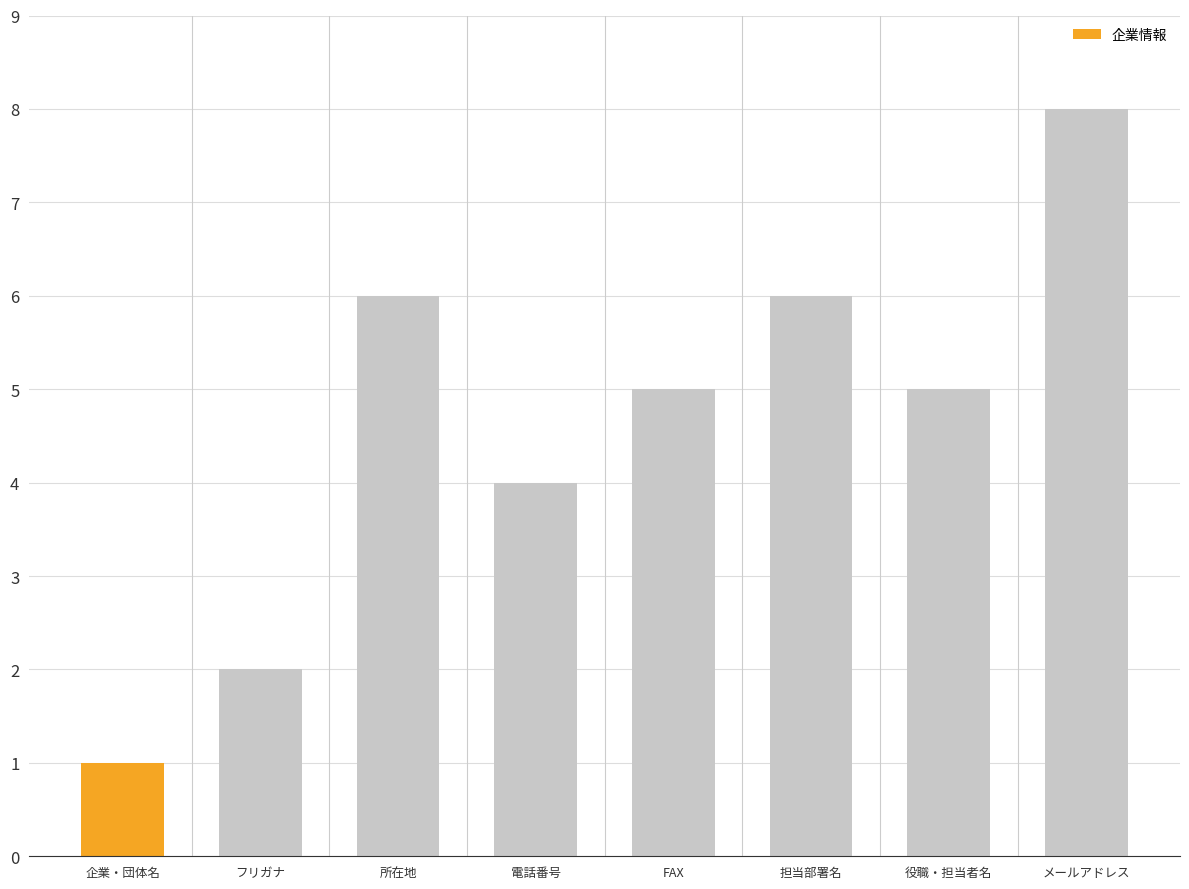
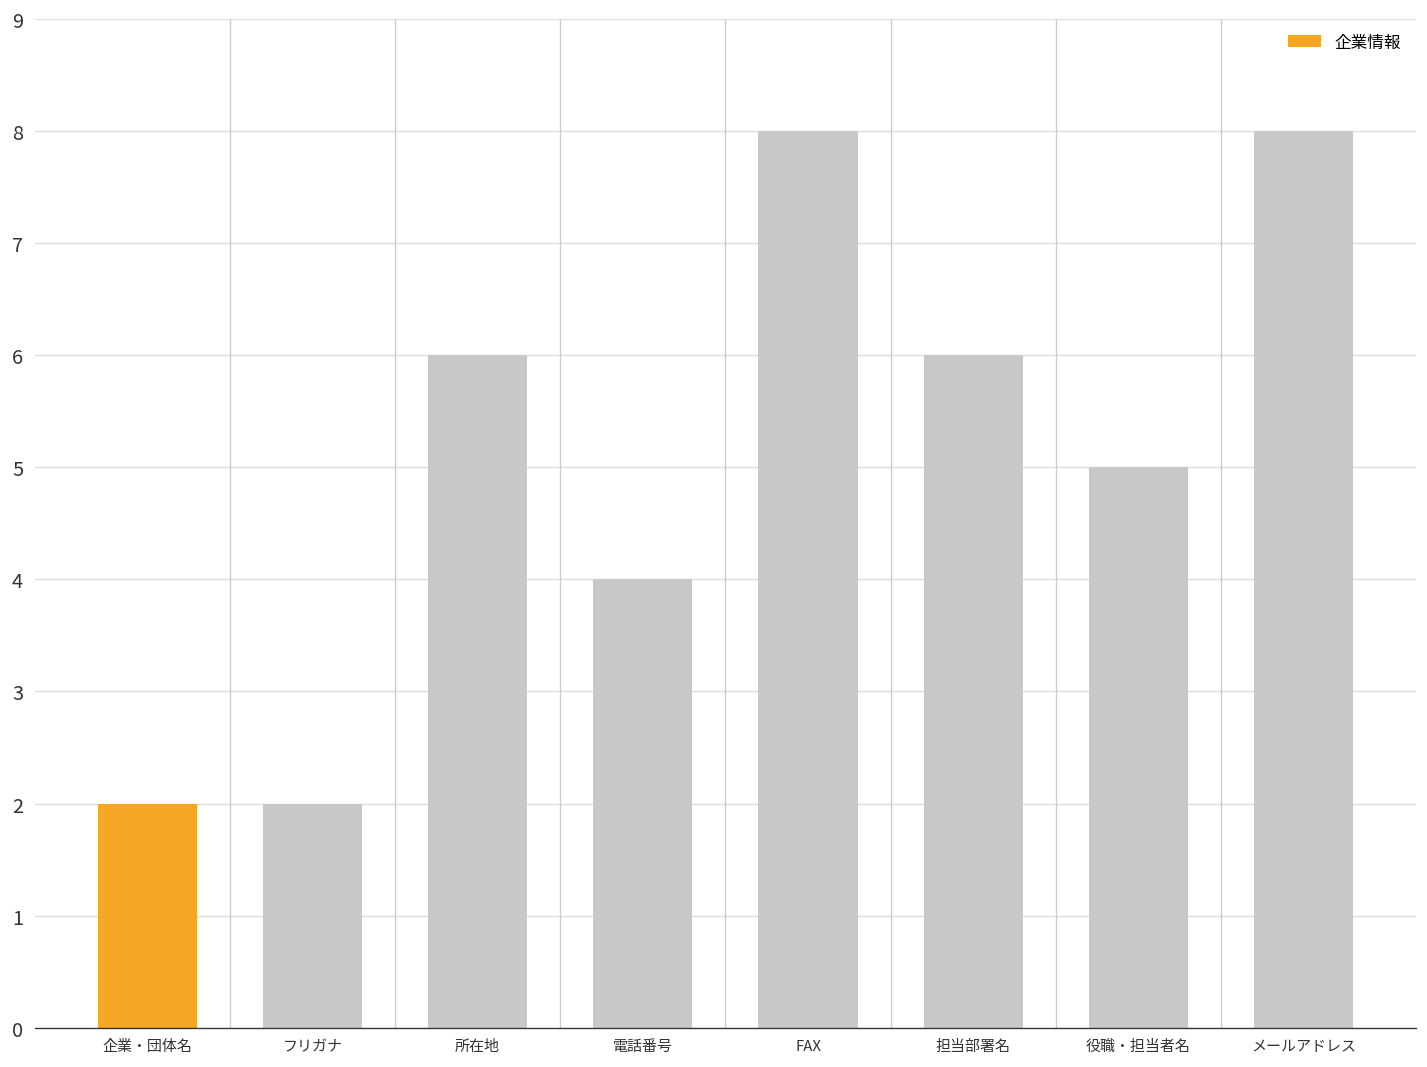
  {
-   "企業・団体名": 1,
+   "企業・団体名": 2,
    "フリガナ": 2,
    "所在地": 6,
    "電話番号": 4,
-   "FAX": 5,
+   "FAX": 8,
    "担当部署名": 6,
    "役職・担当者名": 5,
    "メールアドレス": 8
  }
